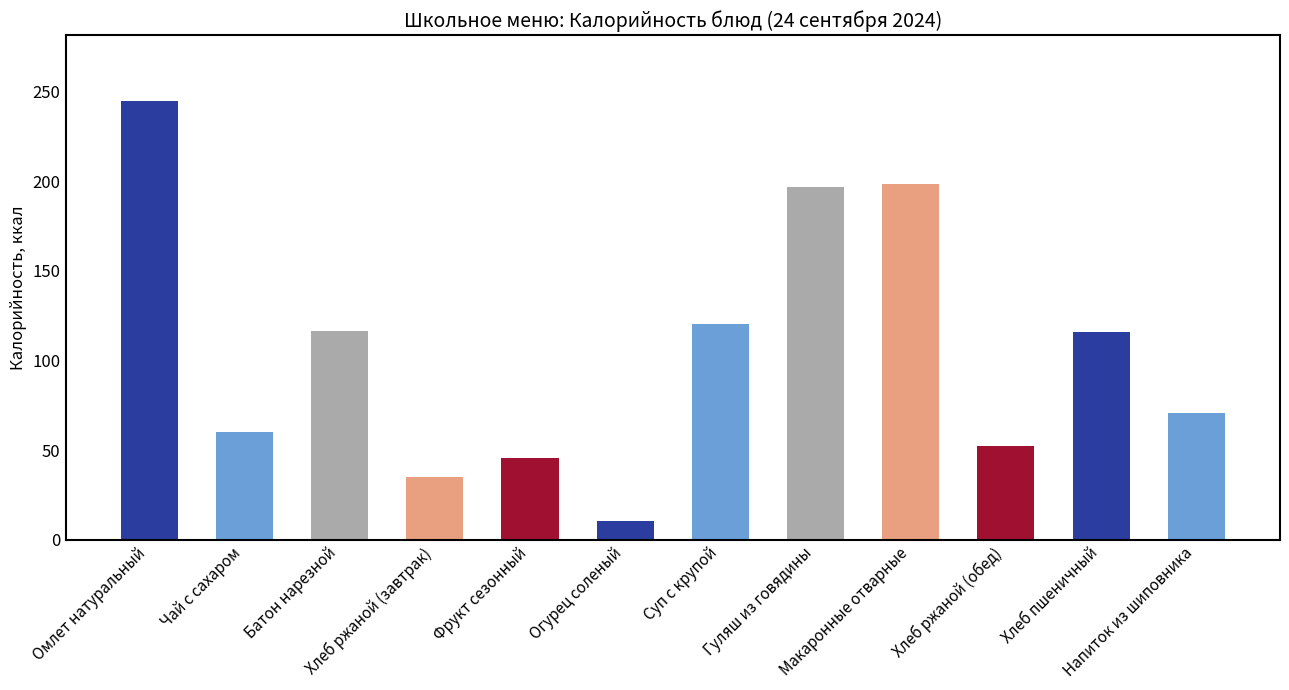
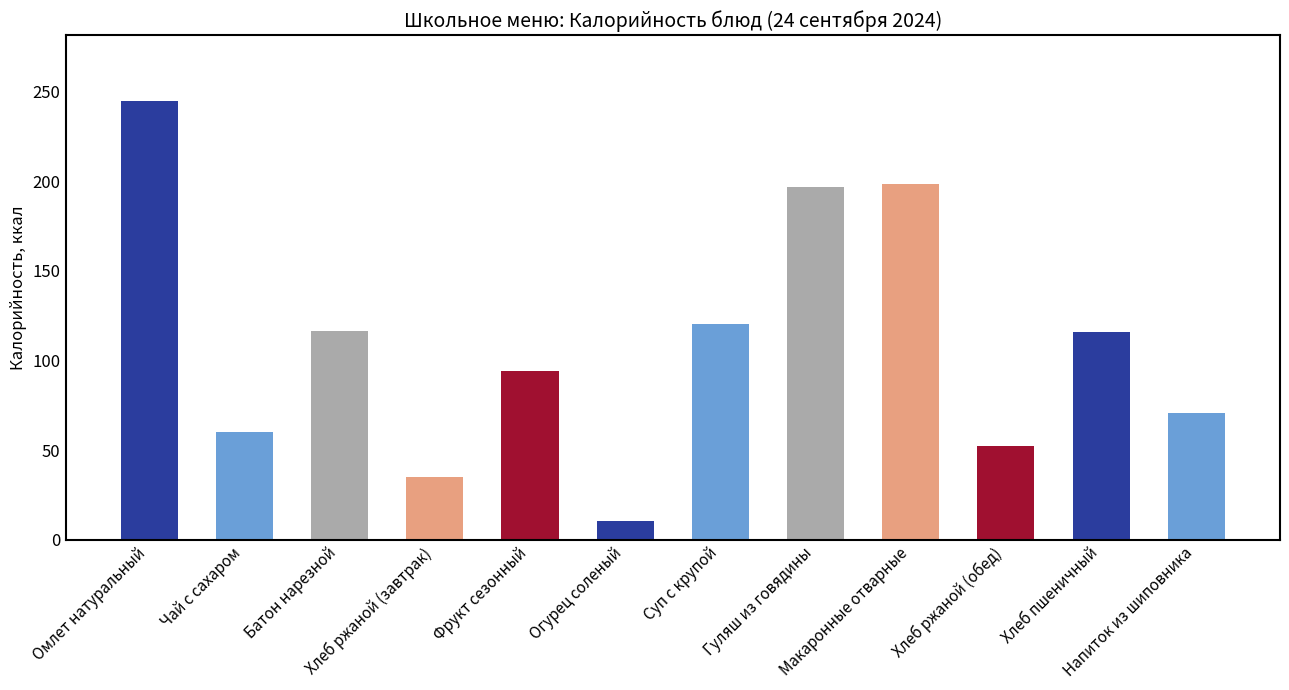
  {
    "Омлет натуральный": 245,
    "Чай с сахаром": 60,
    "Батон нарезной": 116,
    "Хлеб ржаной (завтрак)": 35,
-   "Фрукт сезонный": 46,
+   "Фрукт сезонный": 94,
    "Огурец соленый": 10,
    "Суп с крупой": 120,
    "Гуляш из говядины": 197,
    "Макаронные отварные": 198,
    "Хлеб ржаной (обед)": 52,
    "Хлеб пшеничный": 116,
    "Напиток из шиповника": 71
  }
